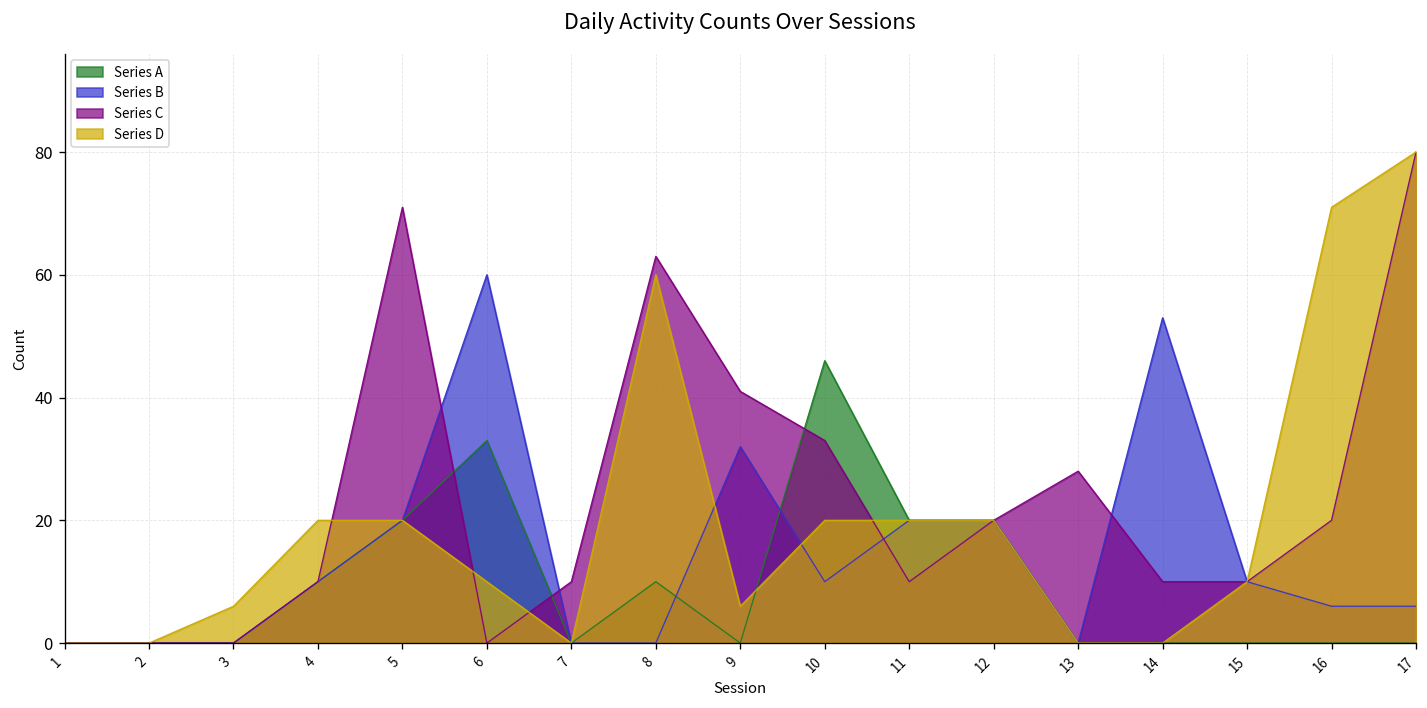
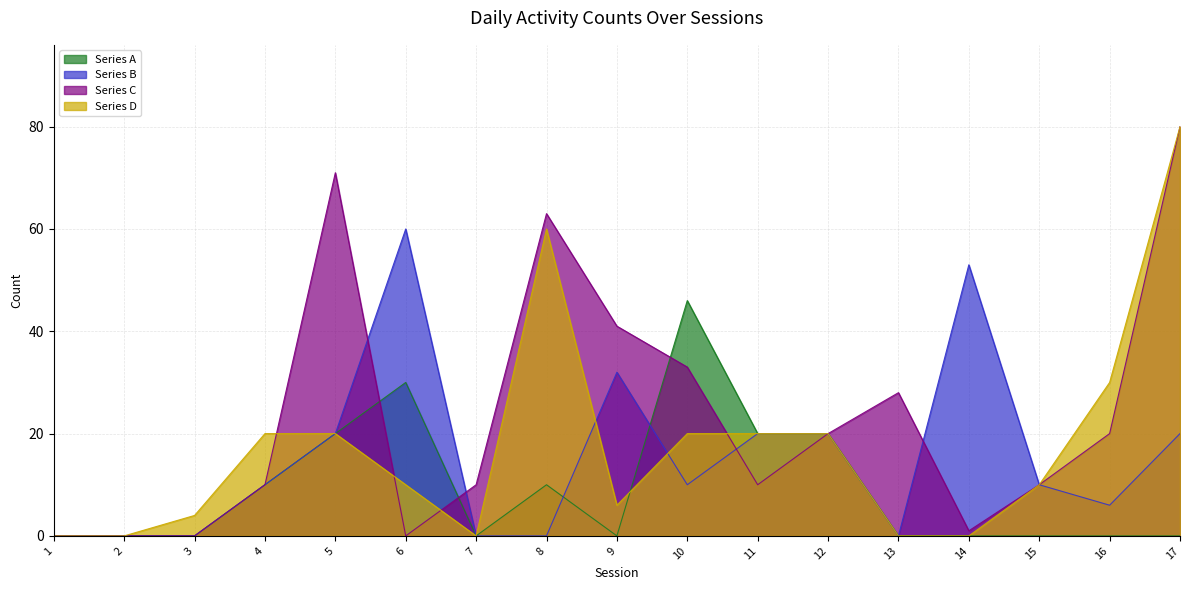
  {
    "Series A": {
-     "6": 33,
+     "6": 30,
      "8": 10,
      "9": 0,
      "10": 46,
      "15": 0,
      "16": 0,
      "17": 0
    },
    "Series B": {
      "6": 60,
      "8": 0,
      "9": 32,
      "10": 10,
      "14": 53,
      "16": 6,
-     "17": 6
+     "17": 20
    },
    "Series C": {
      "5": 71,
      "6": 0,
      "7": 10,
      "8": 63,
      "9": 41,
      "10": 33,
      "11": 10,
      "13": 28,
-     "14": 10,
+     "14": 1,
      "16": 20
    },
    "Series D": {
-     "3": 6,
+     "3": 4,
      "4": 20,
      "6": 10,
      "8": 60,
      "9": 6,
      "10": 20,
-     "16": 71
+     "16": 30
    }
  }
